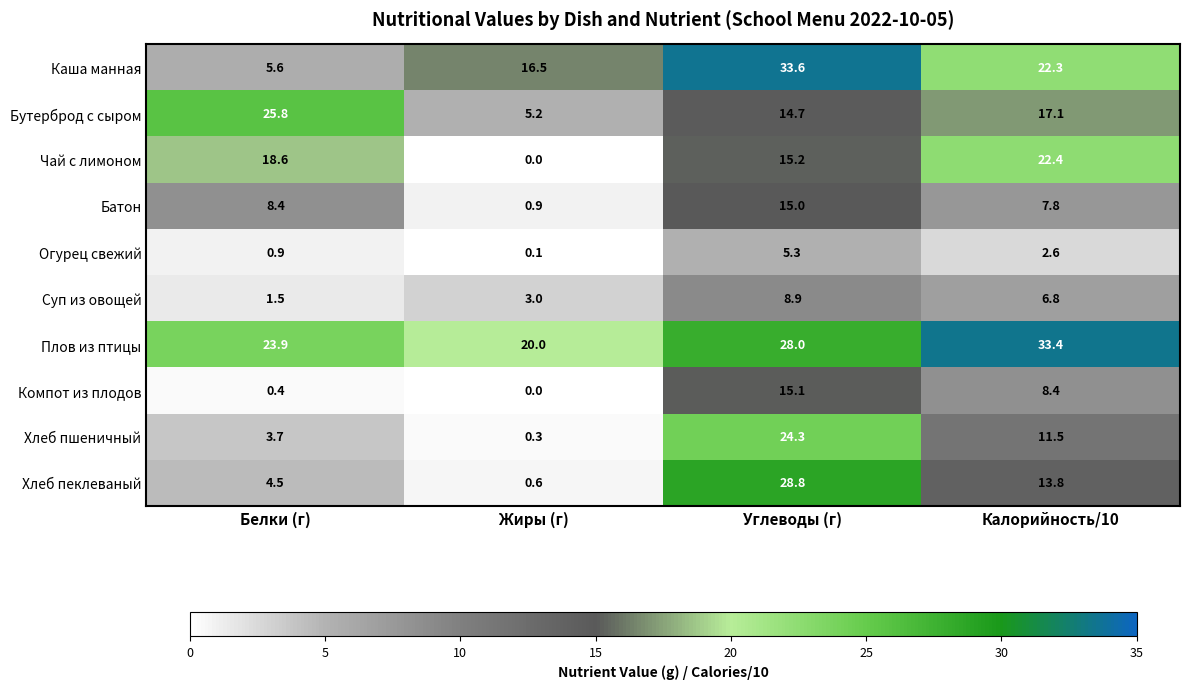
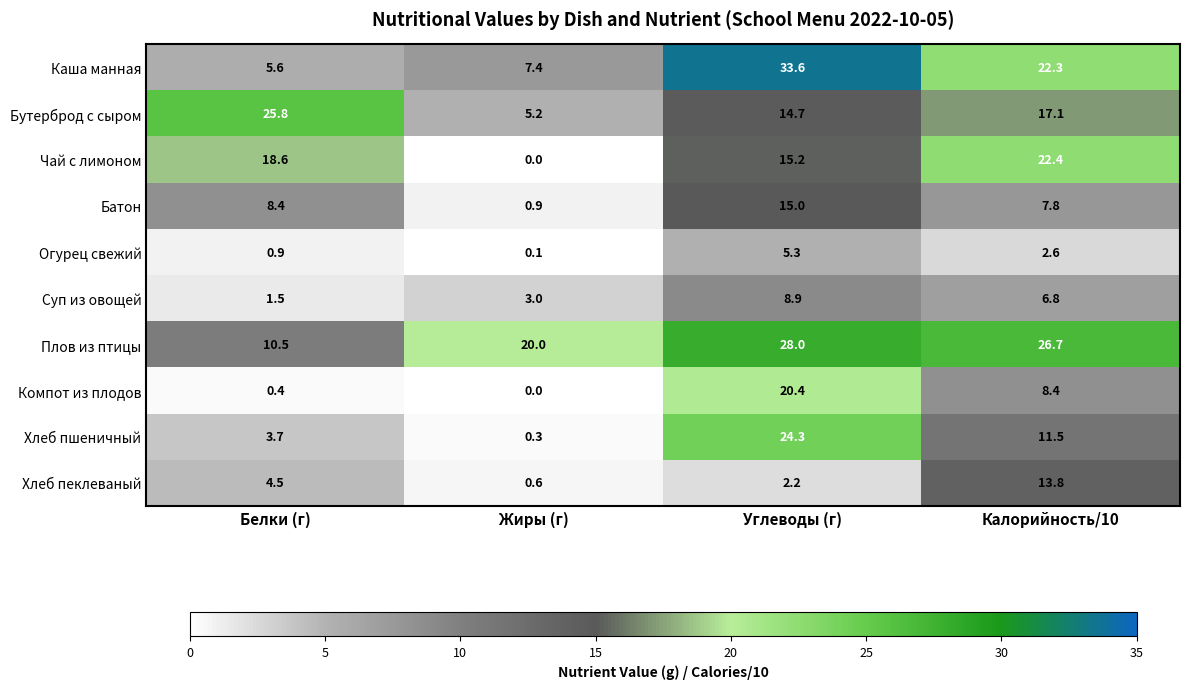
  {
    "Каша манная": {
      "Белки (г)": 5.6,
-     "Жиры (г)": 16.5,
+     "Жиры (г)": 7.4,
      "Углеводы (г)": 33.6,
      "Калорийность/10": 22.3
    },
    "Бутерброд с сыром": {
      "Белки (г)": 25.8,
      "Жиры (г)": 5.2,
      "Углеводы (г)": 14.7,
      "Калорийность/10": 17.1
    },
    "Чай с лимоном": {
      "Белки (г)": 18.6,
      "Жиры (г)": 0.0,
      "Углеводы (г)": 15.2,
      "Калорийность/10": 22.4
    },
    "Батон": {
      "Белки (г)": 8.4,
      "Жиры (г)": 0.9,
      "Углеводы (г)": 15.0,
      "Калорийность/10": 7.8
    },
    "Огурец свежий": {
      "Белки (г)": 0.9,
      "Жиры (г)": 0.1,
      "Углеводы (г)": 5.3,
      "Калорийность/10": 2.6
    },
    "Суп из овощей": {
      "Белки (г)": 1.5,
      "Жиры (г)": 3.0,
      "Углеводы (г)": 8.9,
      "Калорийность/10": 6.8
    },
    "Плов из птицы": {
-     "Белки (г)": 23.9,
+     "Белки (г)": 10.5,
      "Жиры (г)": 20.0,
      "Углеводы (г)": 28.0,
-     "Калорийность/10": 33.4
+     "Калорийность/10": 26.7
    },
    "Компот из плодов": {
      "Белки (г)": 0.4,
      "Жиры (г)": 0.0,
-     "Углеводы (г)": 15.1,
+     "Углеводы (г)": 20.4,
      "Калорийность/10": 8.4
    },
    "Хлеб пшеничный": {
      "Белки (г)": 3.7,
      "Жиры (г)": 0.3,
      "Углеводы (г)": 24.3,
      "Калорийность/10": 11.5
    },
    "Хлеб пеклеваный": {
      "Белки (г)": 4.5,
      "Жиры (г)": 0.6,
-     "Углеводы (г)": 28.8,
+     "Углеводы (г)": 2.2,
      "Калорийность/10": 13.8
    }
  }
